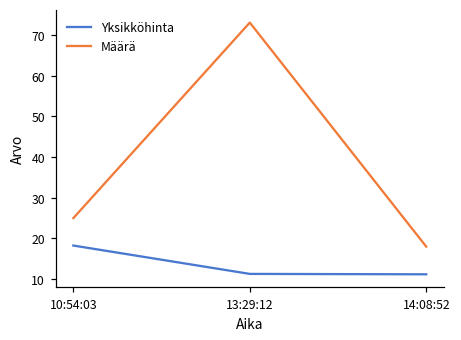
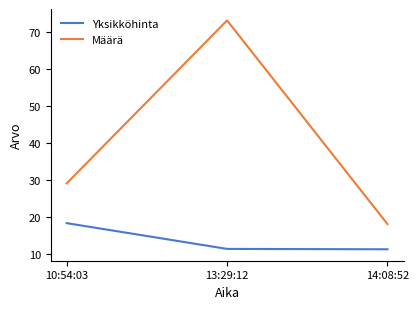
  {
    "Yksikköhinta": {
      "10:54:03": 18,
      "13:29:12": 11,
      "14:08:52": 11
    },
    "Määrä": {
-     "10:54:03": 25,
+     "10:54:03": 29,
      "13:29:12": 73,
      "14:08:52": 18
    }
  }
